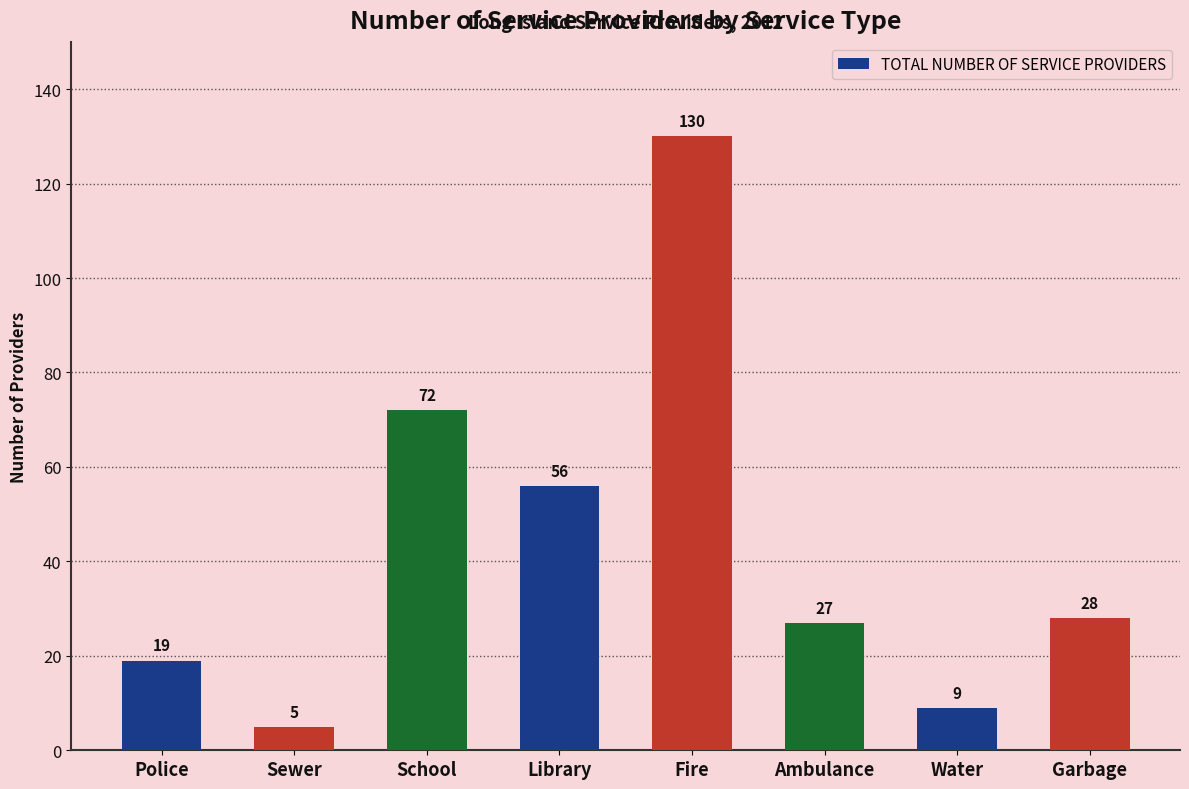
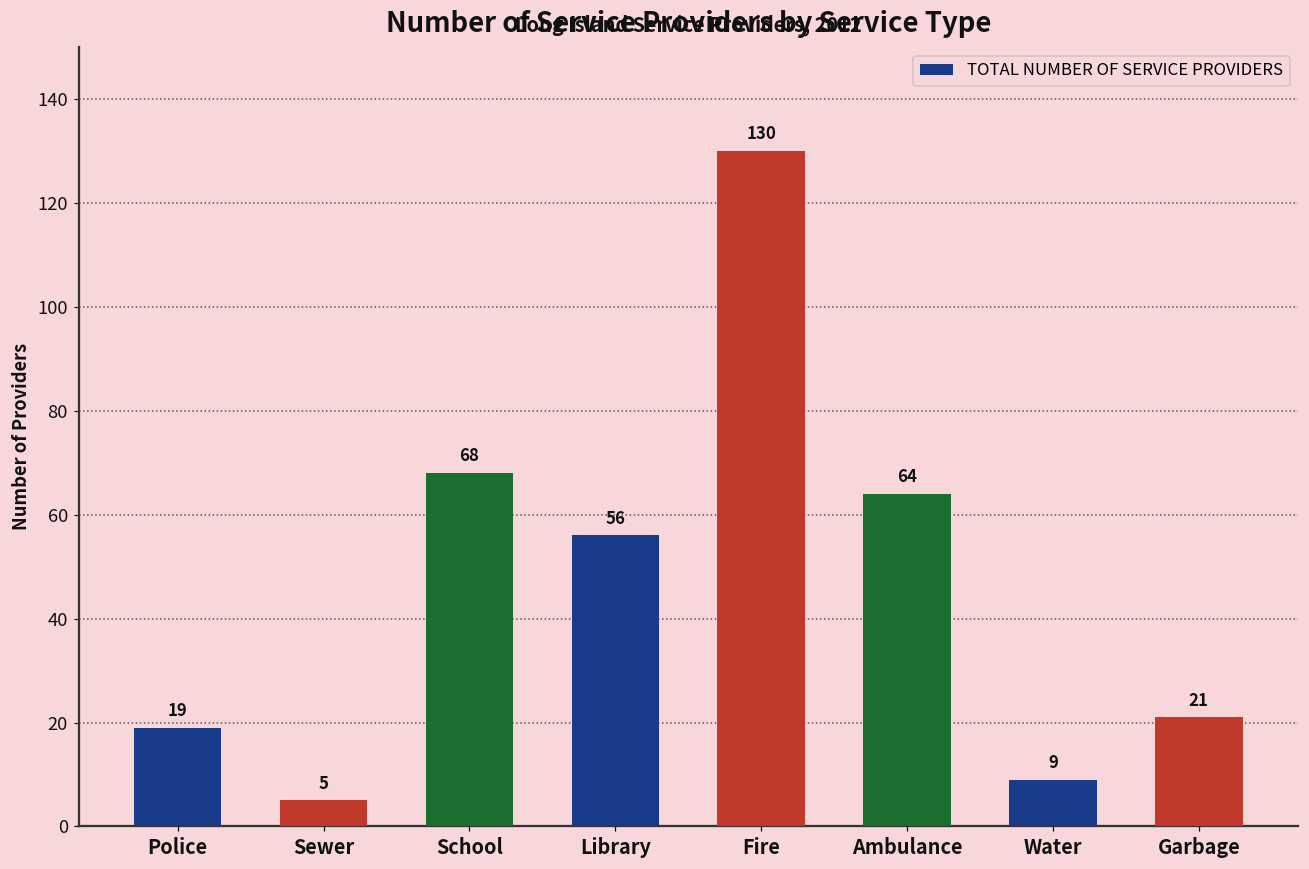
  {
    "Police": 19,
    "Sewer": 5,
-   "School": 72,
+   "School": 68,
    "Library": 56,
    "Fire": 130,
-   "Ambulance": 27,
+   "Ambulance": 64,
    "Water": 9,
-   "Garbage": 28
+   "Garbage": 21
  }
